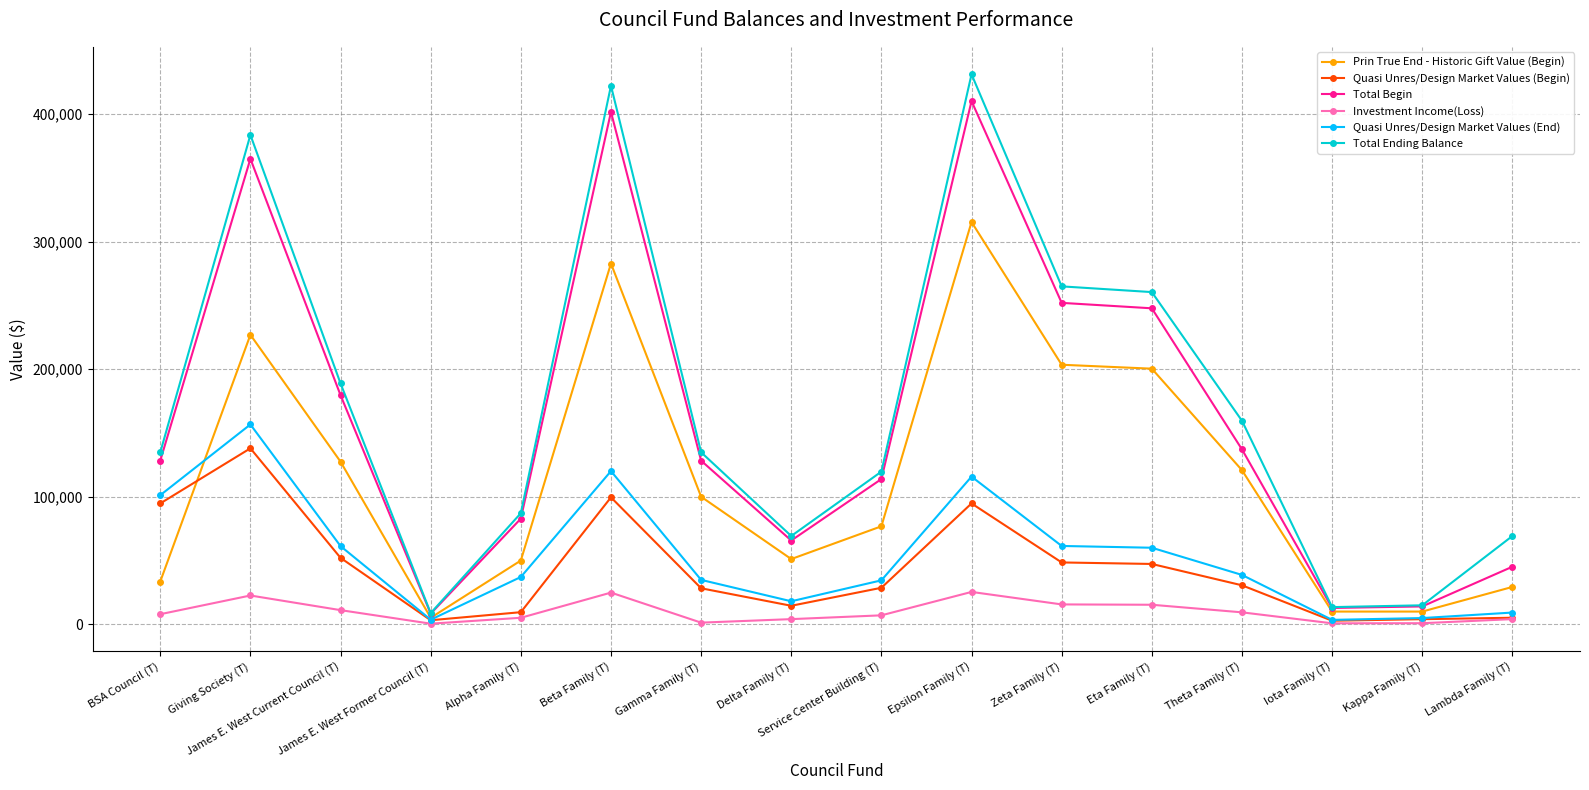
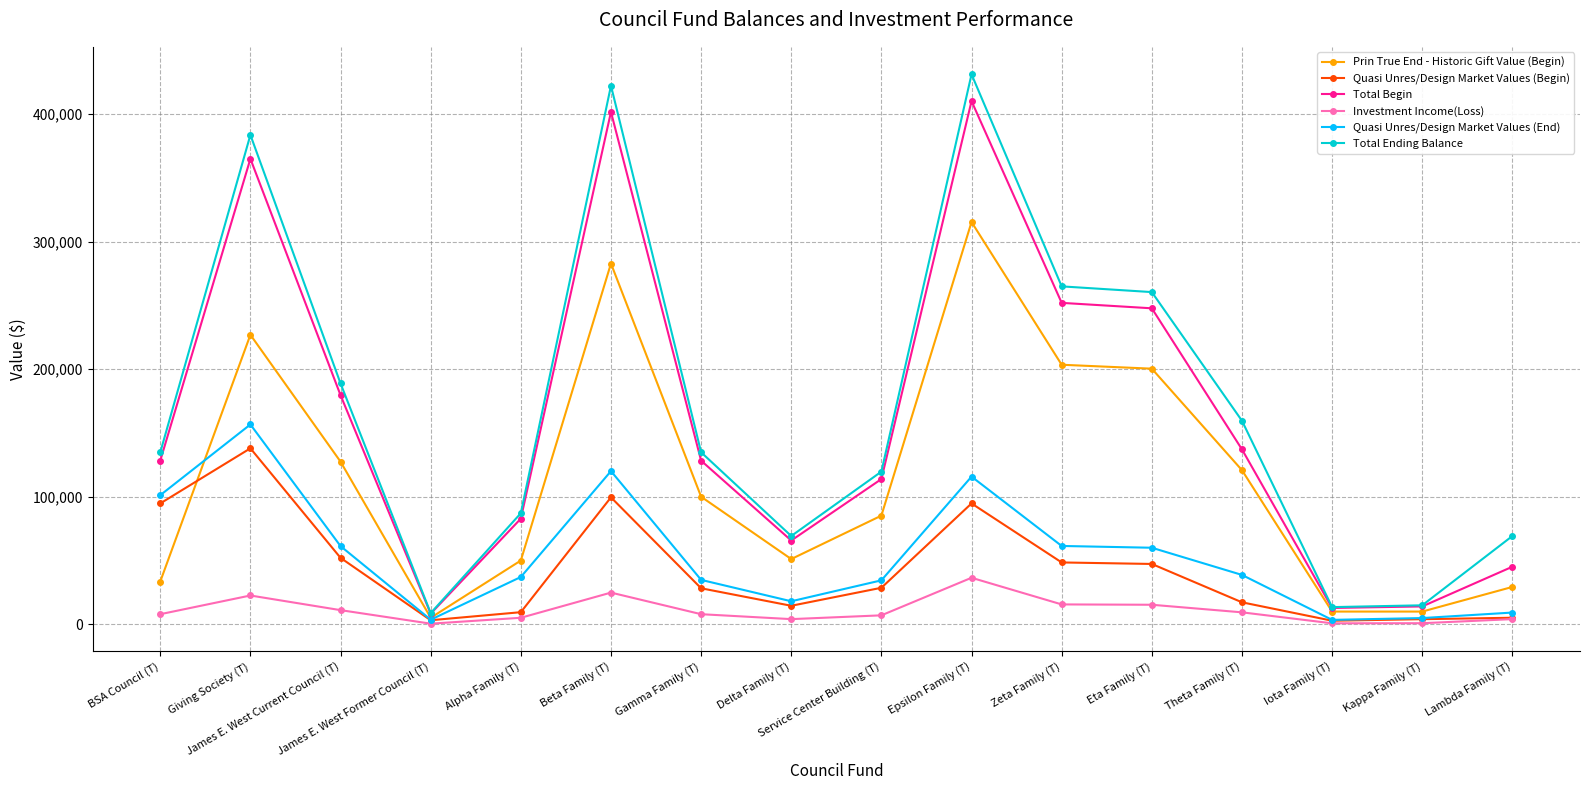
  {
    "Prin True End - Historic Gift Value (Begin)": {
      "BSA Council (T)": "34,000",
      "Giving Society (T)": "227,000",
      "James E. West Current Council (T)": "127,000",
      "Alpha Family (T)": "50,000",
      "Beta Family (T)": "283,000",
      "Gamma Family (T)": "100,000",
      "Delta Family (T)": "51,000",
-     "Service Center Building (T)": "77,000",
+     "Service Center Building (T)": "85,000",
      "Epsilon Family (T)": "315,000",
      "Zeta Family (T)": "203,000",
      "Eta Family (T)": "200,000",
      "Theta Family (T)": "121,000",
      "Iota Family (T)": "10,000",
      "Kappa Family (T)": "10,000",
      "Lambda Family (T)": "29,000"
    },
    "Quasi Unres/Design Market Values (Begin)": {
      "BSA Council (T)": "95,000",
      "Giving Society (T)": "138,000",
      "James E. West Current Council (T)": "52,000",
      "Alpha Family (T)": "10,000",
      "Beta Family (T)": "100,000",
      "Gamma Family (T)": "28,000",
      "Delta Family (T)": "15,000",
      "Service Center Building (T)": "29,000",
      "Epsilon Family (T)": "95,000",
      "Zeta Family (T)": "48,000",
      "Eta Family (T)": "47,000",
-     "Theta Family (T)": "31,000"
+     "Theta Family (T)": "17,000"
    },
    "Total Begin": {
      "BSA Council (T)": "128,000",
      "Giving Society (T)": "365,000",
      "James E. West Current Council (T)": "180,000",
      "Alpha Family (T)": "83,000",
      "Beta Family (T)": "402,000",
      "Gamma Family (T)": "128,000",
      "Delta Family (T)": "66,000",
      "Service Center Building (T)": "114,000",
      "Epsilon Family (T)": "410,000",
      "Zeta Family (T)": "252,000",
      "Eta Family (T)": "248,000",
      "Theta Family (T)": "137,000",
      "Lambda Family (T)": "45,000"
    },
    "Investment Income(Loss)": {
      "BSA Council (T)": "8,000",
      "Giving Society (T)": "23,000",
      "James E. West Current Council (T)": "11,000",
      "James E. West Former Council (T)": "1,000",
      "Alpha Family (T)": "5,000",
      "Beta Family (T)": "25,000",
-     "Gamma Family (T)": "1,000",
+     "Gamma Family (T)": "8,000",
      "Delta Family (T)": "4,000",
      "Service Center Building (T)": "7,000",
-     "Epsilon Family (T)": "25,000",
+     "Epsilon Family (T)": "36,000",
      "Zeta Family (T)": "16,000",
      "Eta Family (T)": "15,000",
      "Theta Family (T)": "9,000",
      "Iota Family (T)": "1,000",
      "Kappa Family (T)": "1,000"
    }
  }
